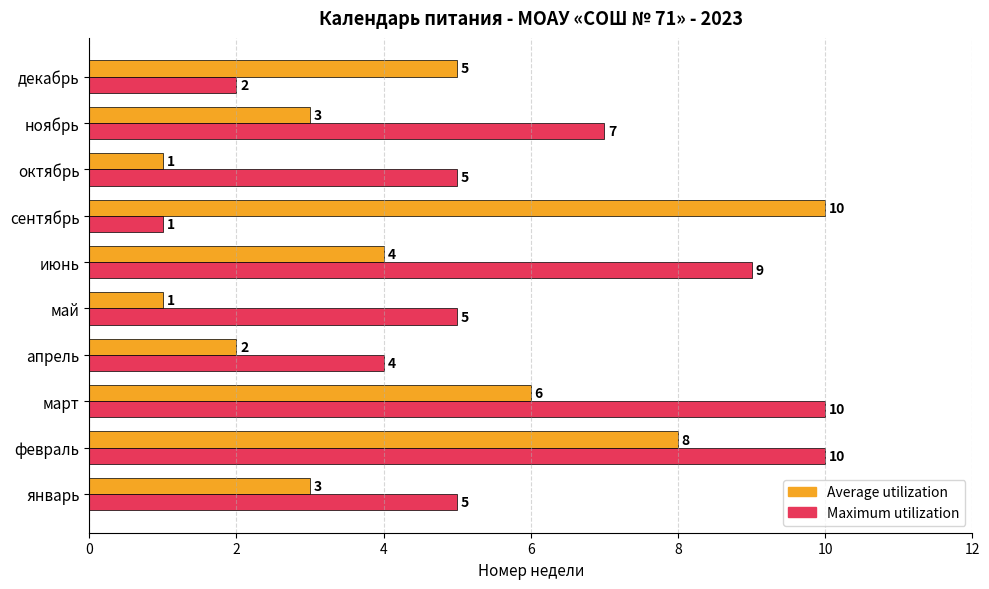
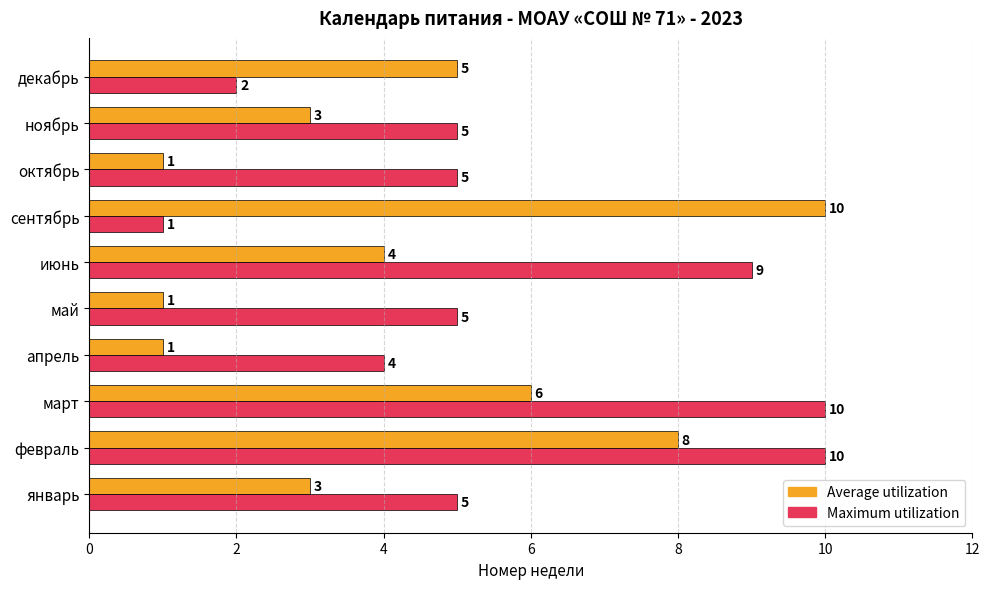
  {
    "Average utilization": {
      "декабрь": 5,
      "ноябрь": 3,
      "октябрь": 1,
      "сентябрь": 10,
      "июнь": 4,
      "май": 1,
-     "апрель": 2,
+     "апрель": 1,
      "март": 6,
      "февраль": 8,
      "январь": 3
    },
    "Maximum utilization": {
      "декабрь": 2,
-     "ноябрь": 7,
+     "ноябрь": 5,
      "октябрь": 5,
      "сентябрь": 1,
      "июнь": 9,
      "май": 5,
      "апрель": 4,
      "март": 10,
      "февраль": 10,
      "январь": 5
    }
  }
